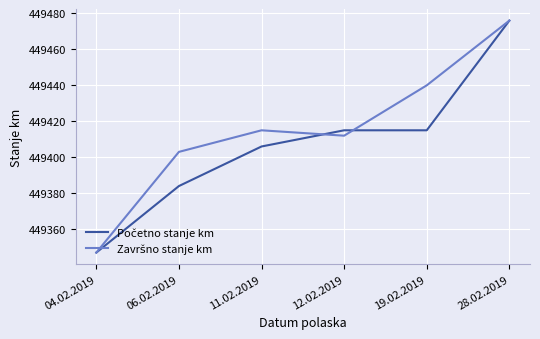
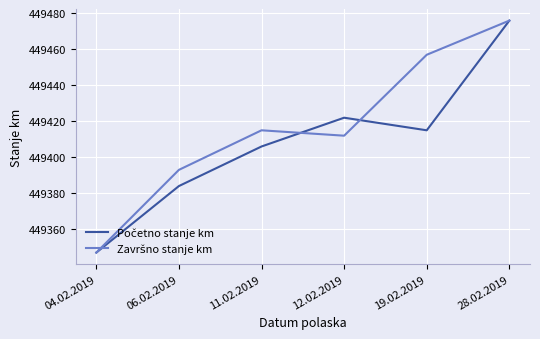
  {
    "Početno stanje km": {
      "06.02.2019": 449384,
      "11.02.2019": 449406,
-     "12.02.2019": 449415,
+     "12.02.2019": 449422,
      "19.02.2019": 449415
    },
    "Završno stanje km": {
-     "06.02.2019": 449403,
+     "06.02.2019": 449393,
      "11.02.2019": 449415,
      "12.02.2019": 449412,
-     "19.02.2019": 449440
+     "19.02.2019": 449457
    }
  }
